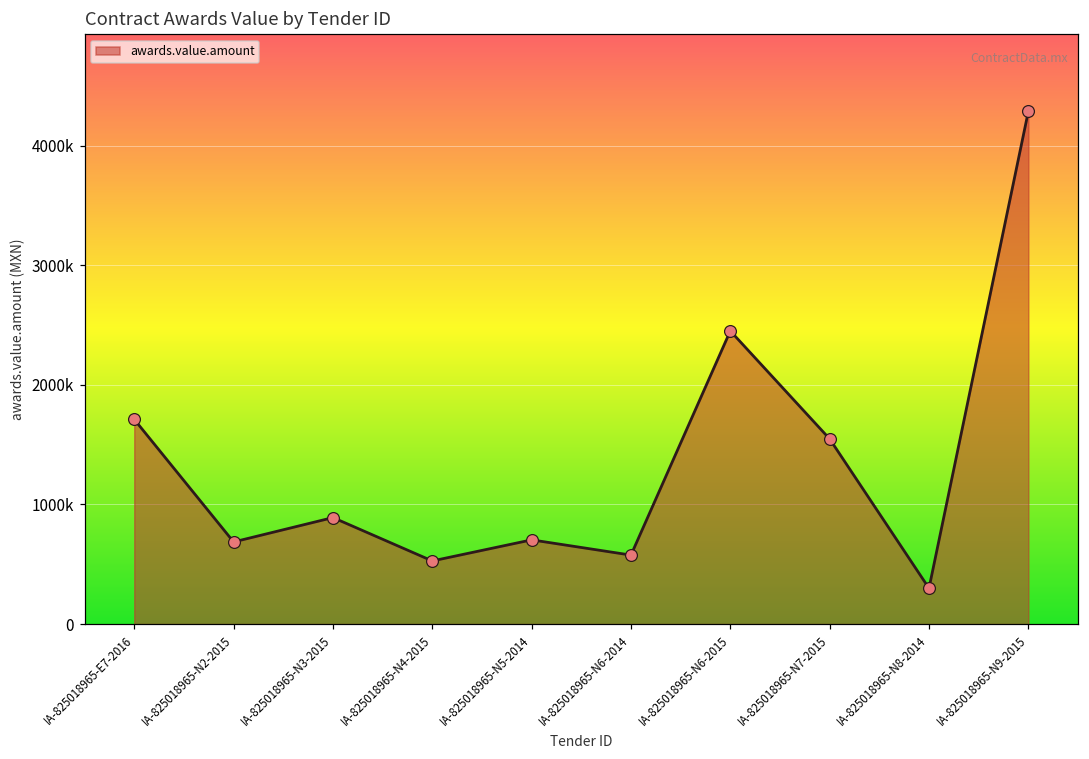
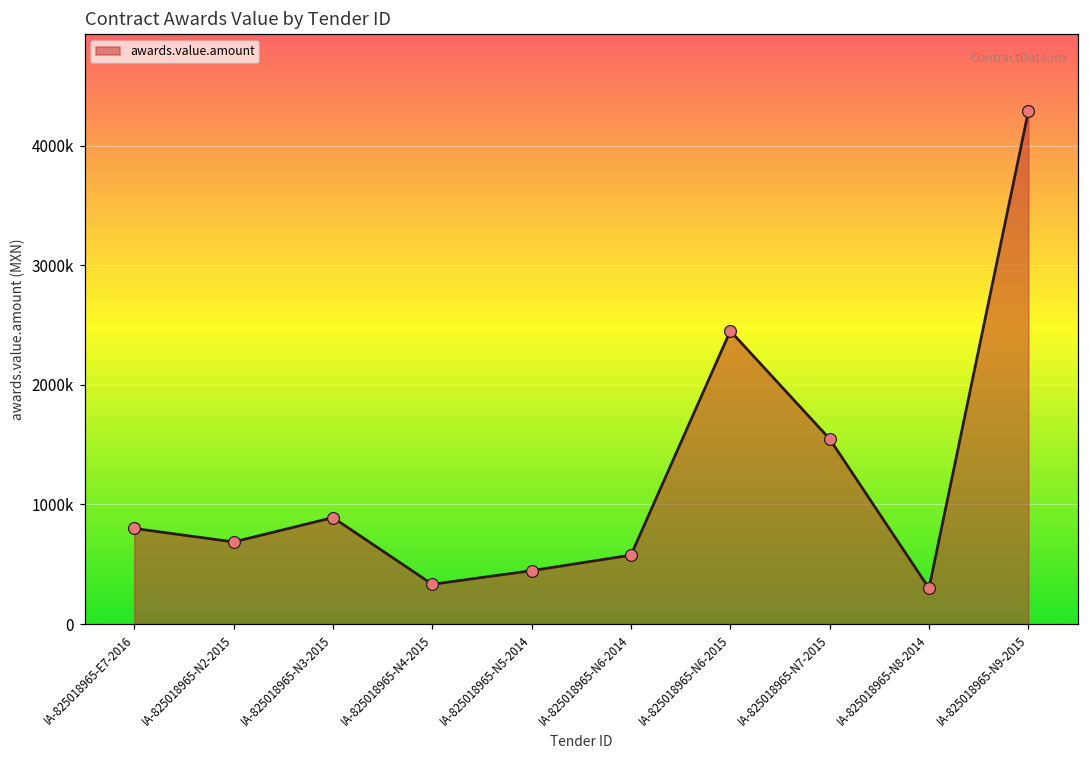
  {
-   "IA-825018965-E7-2016": 1710000,
+   "IA-825018965-E7-2016": 800000,
    "IA-825018965-N2-2015": 690000,
    "IA-825018965-N3-2015": 890000,
-   "IA-825018965-N4-2015": 530000,
-   "IA-825018965-N5-2014": 700000,
+   "IA-825018965-N4-2015": 330000,
+   "IA-825018965-N5-2014": 450000,
    "IA-825018965-N6-2014": 580000,
    "IA-825018965-N6-2015": 2450000,
    "IA-825018965-N7-2015": 1550000,
    "IA-825018965-N8-2014": 300000,
    "IA-825018965-N9-2015": 4290000
  }
